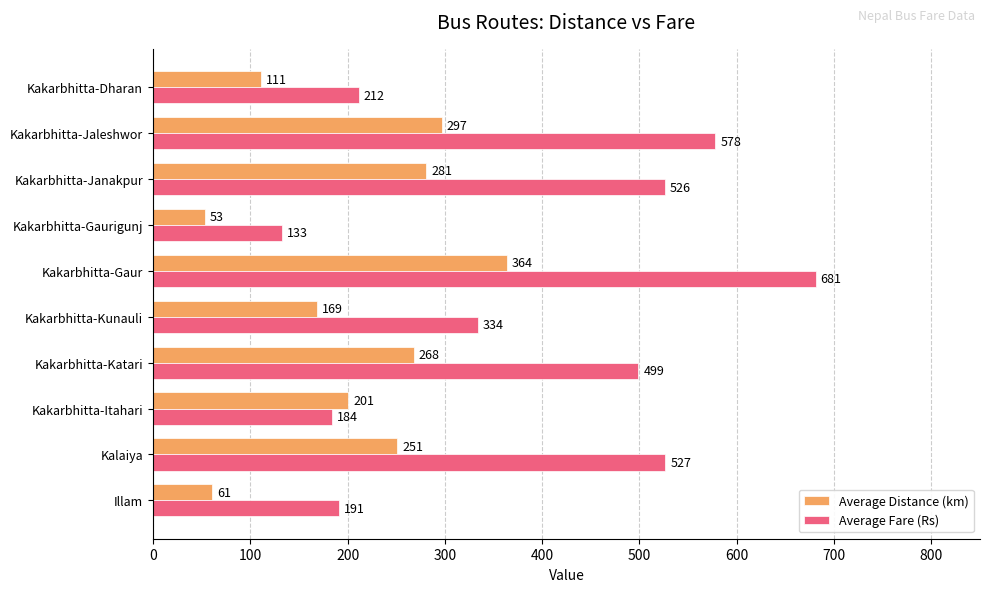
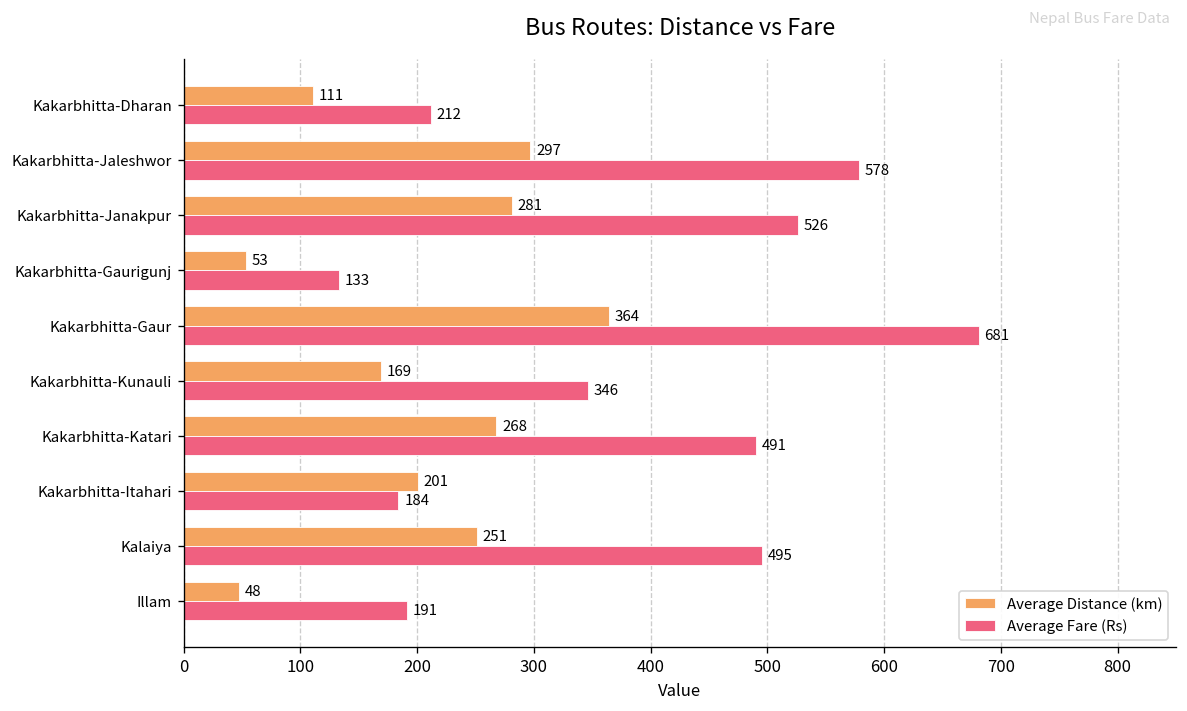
  {
    "Average Distance (km)": {
      "Kakarbhitta-Dharan": 111,
      "Kakarbhitta-Jaleshwor": 297,
      "Kakarbhitta-Janakpur": 281,
      "Kakarbhitta-Gaurigunj": 53,
      "Kakarbhitta-Gaur": 364,
      "Kakarbhitta-Kunauli": 169,
      "Kakarbhitta-Katari": 268,
      "Kakarbhitta-Itahari": 201,
      "Kalaiya": 251,
-     "Illam": 61
+     "Illam": 48
    },
    "Average Fare (Rs)": {
      "Kakarbhitta-Dharan": 212,
      "Kakarbhitta-Jaleshwor": 578,
      "Kakarbhitta-Janakpur": 526,
      "Kakarbhitta-Gaurigunj": 133,
      "Kakarbhitta-Gaur": 681,
-     "Kakarbhitta-Kunauli": 334,
-     "Kakarbhitta-Katari": 499,
+     "Kakarbhitta-Kunauli": 346,
+     "Kakarbhitta-Katari": 491,
      "Kakarbhitta-Itahari": 184,
-     "Kalaiya": 527,
+     "Kalaiya": 495,
      "Illam": 191
    }
  }
